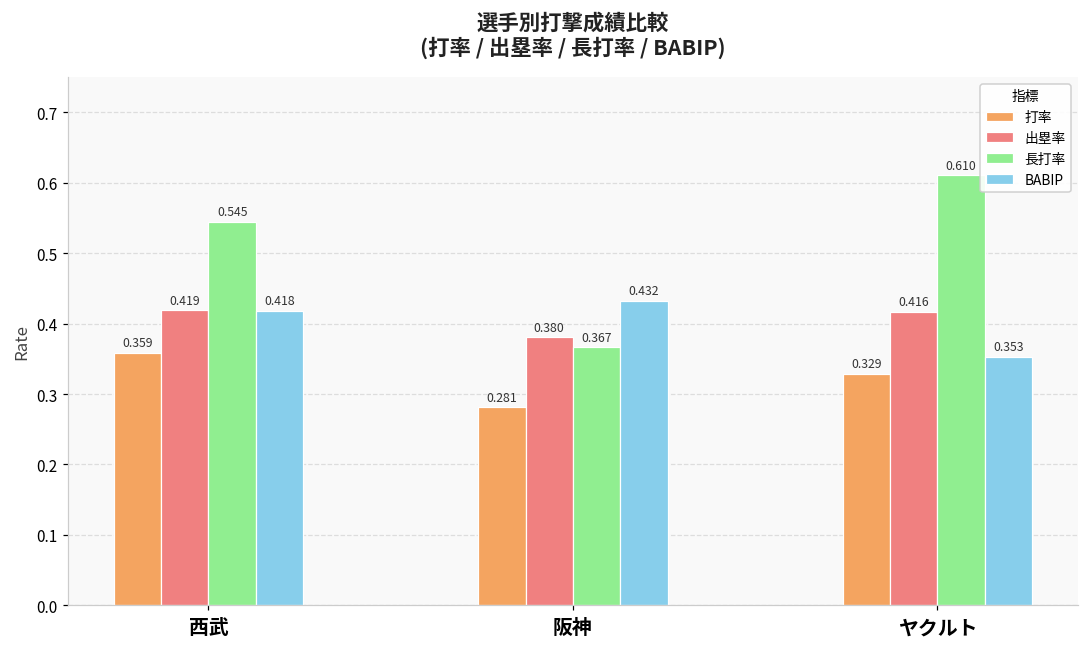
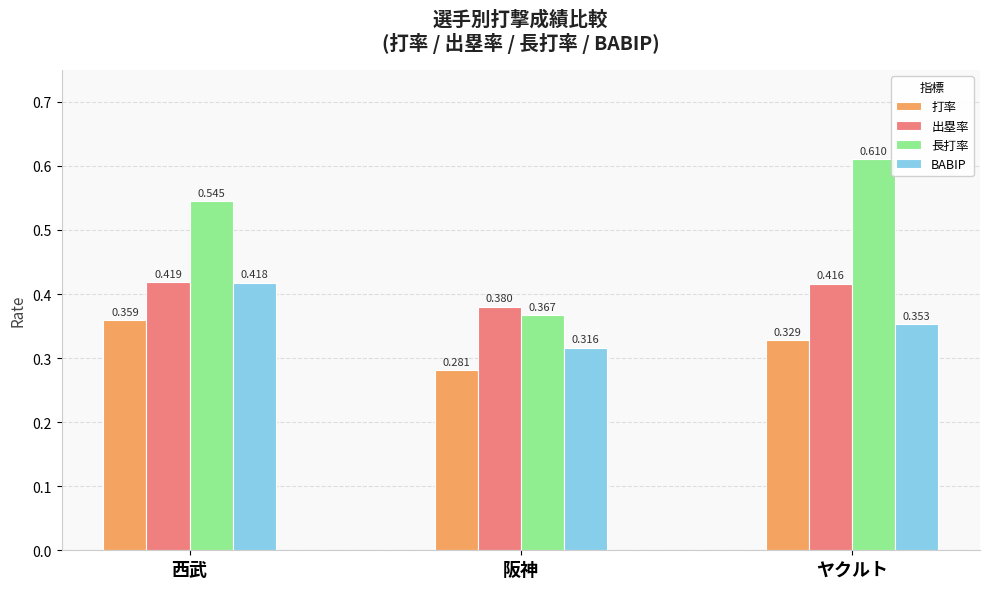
  {
    "長打率": {
      "西武": 0.545,
      "阪神": 0.367,
      "ヤクルト": 0.610
    },
    "BABIP": {
      "西武": 0.418,
-     "阪神": 0.432,
+     "阪神": 0.316,
      "ヤクルト": 0.353
    }
  }
